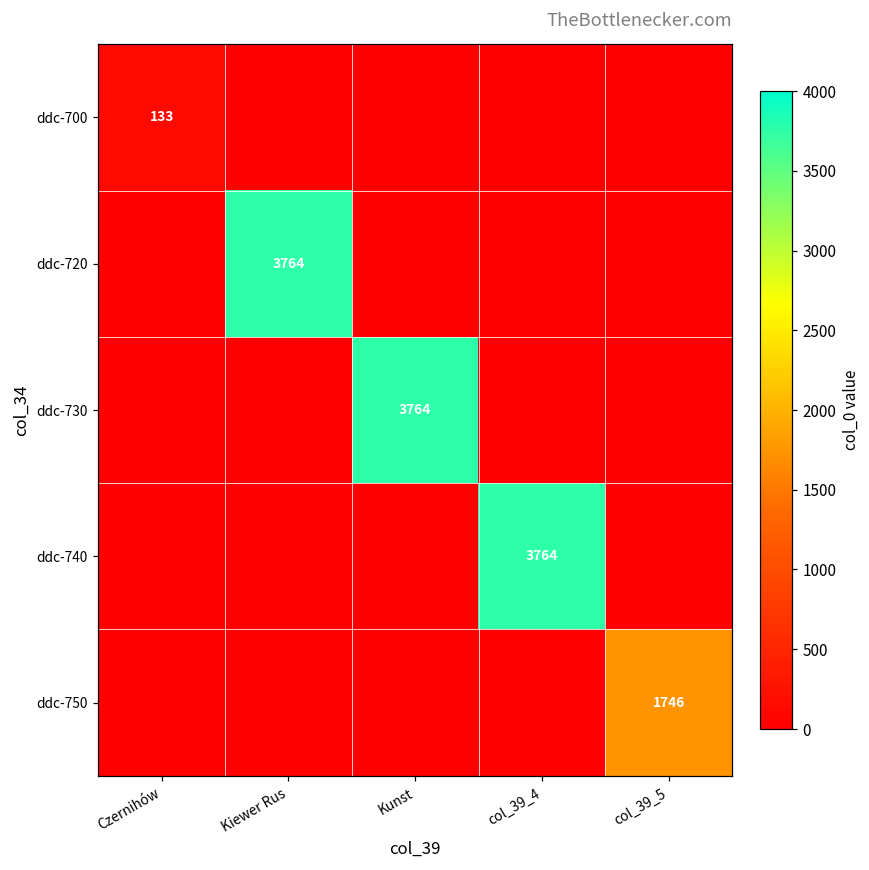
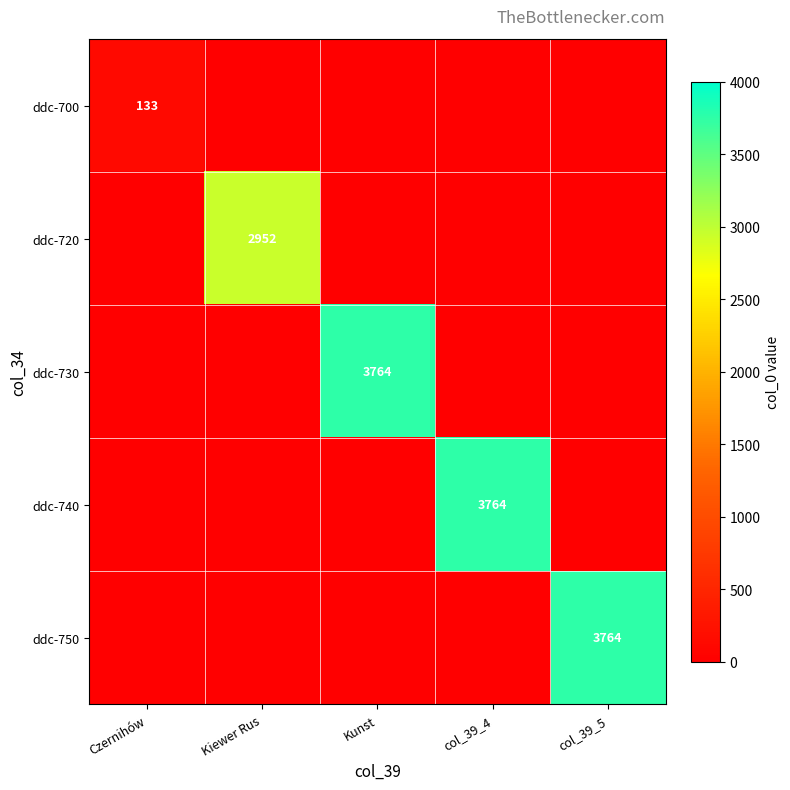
  {
    "ddc-700": {
      "Czernihów": 133
    },
    "ddc-720": {
-     "Kiewer Rus": 3764
+     "Kiewer Rus": 2952
    },
    "ddc-730": {
      "Kunst": 3764
    },
    "ddc-740": {
      "col_39_4": 3764
    },
    "ddc-750": {
-     "col_39_5": 1746
+     "col_39_5": 3764
    }
  }
